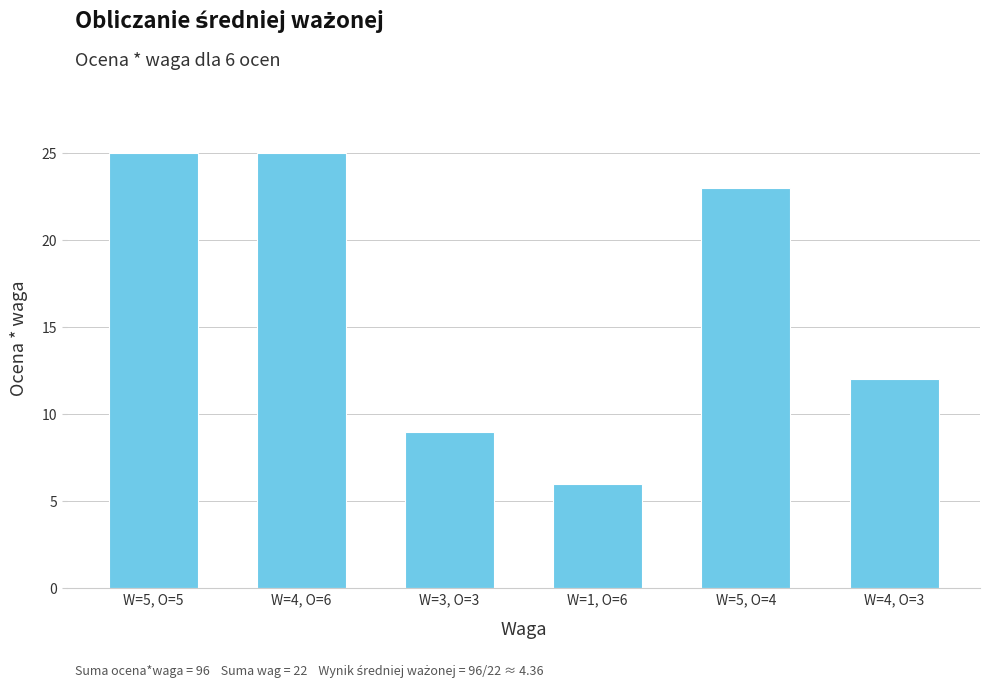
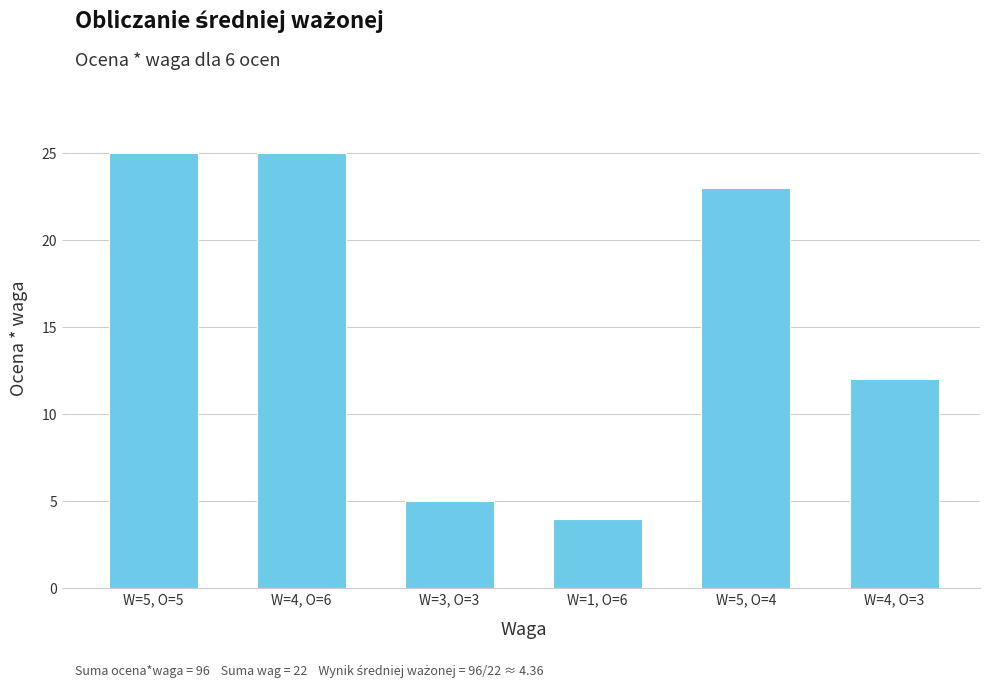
  {
    "W=5, O=5": 25,
    "W=4, O=6": 25,
-   "W=3, O=3": 9,
-   "W=1, O=6": 6,
+   "W=3, O=3": 5,
+   "W=1, O=6": 4,
    "W=5, O=4": 23,
    "W=4, O=3": 12
  }
